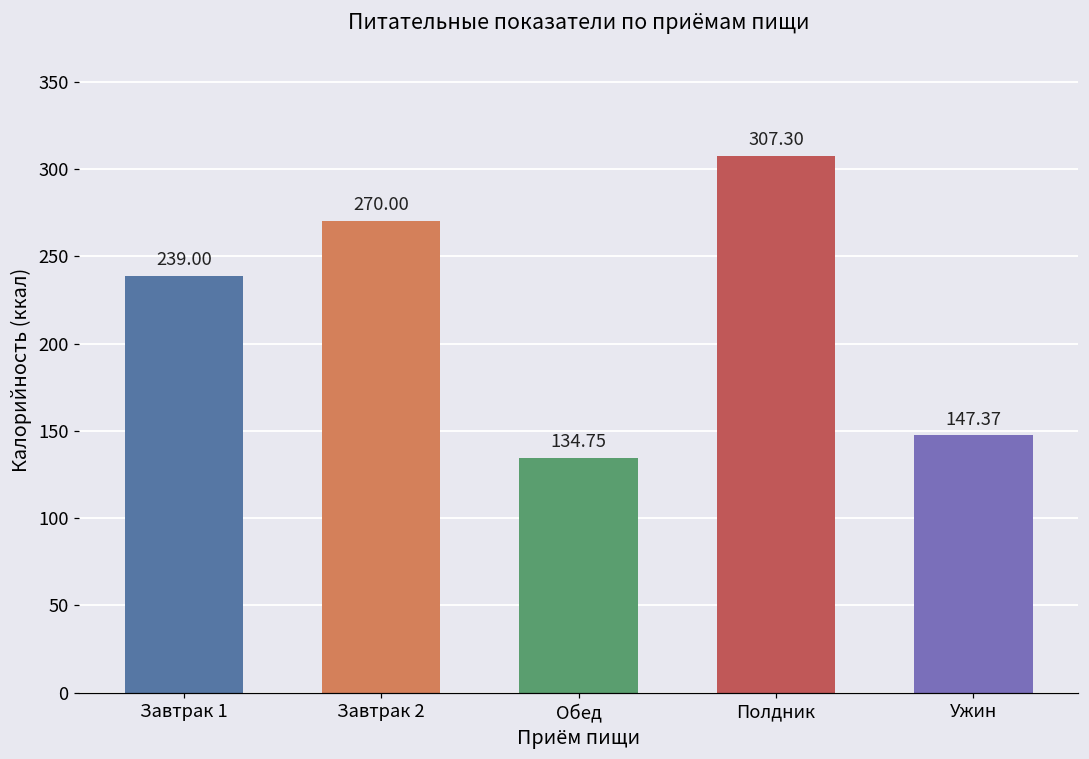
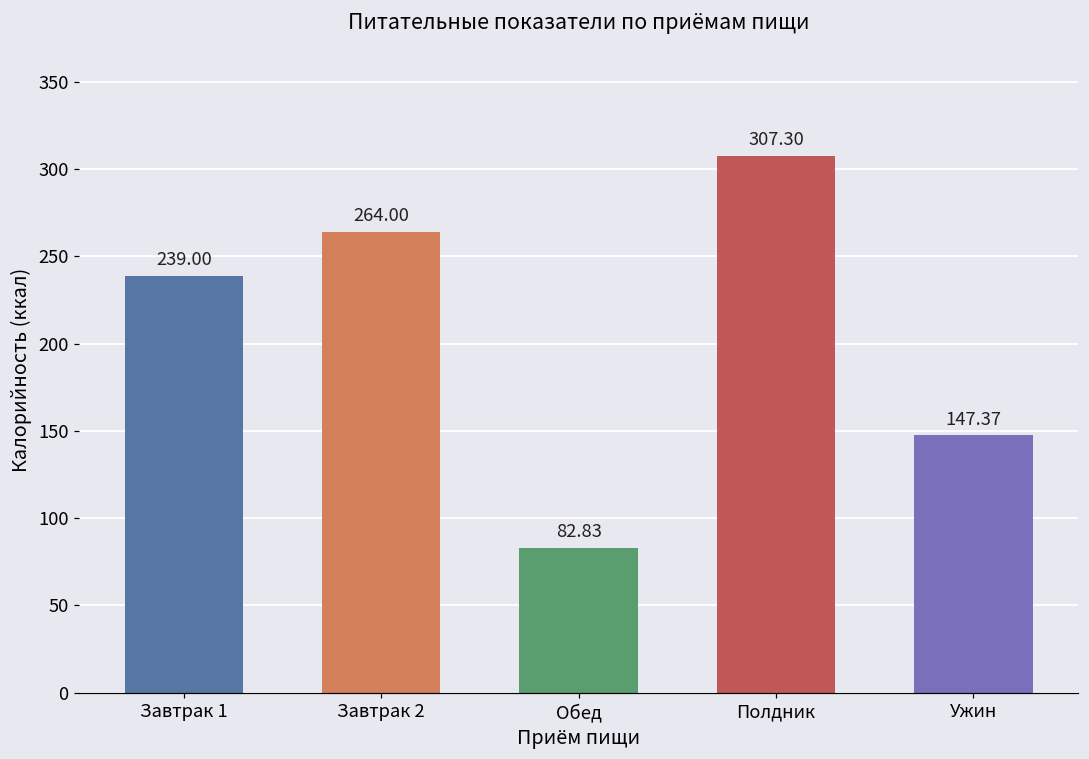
  {
    "Завтрак 1": 239.00,
-   "Завтрак 2": 270.00,
-   "Обед": 134.75,
+   "Завтрак 2": 264.00,
+   "Обед": 82.83,
    "Полдник": 307.30,
    "Ужин": 147.37
  }
